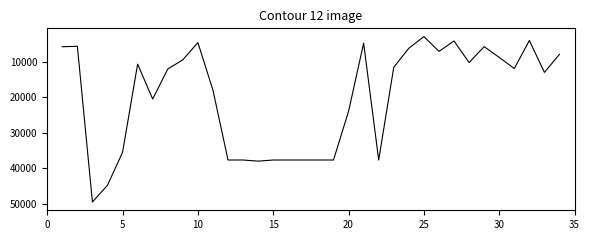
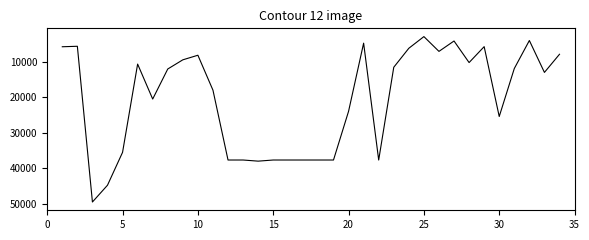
  {
    "5": 36000,
-   "10": 5000,
+   "10": 8000,
    "15": 38000,
    "20": 24000,
    "25": 3000,
-   "30": 9000
+   "30": 25000
  }
